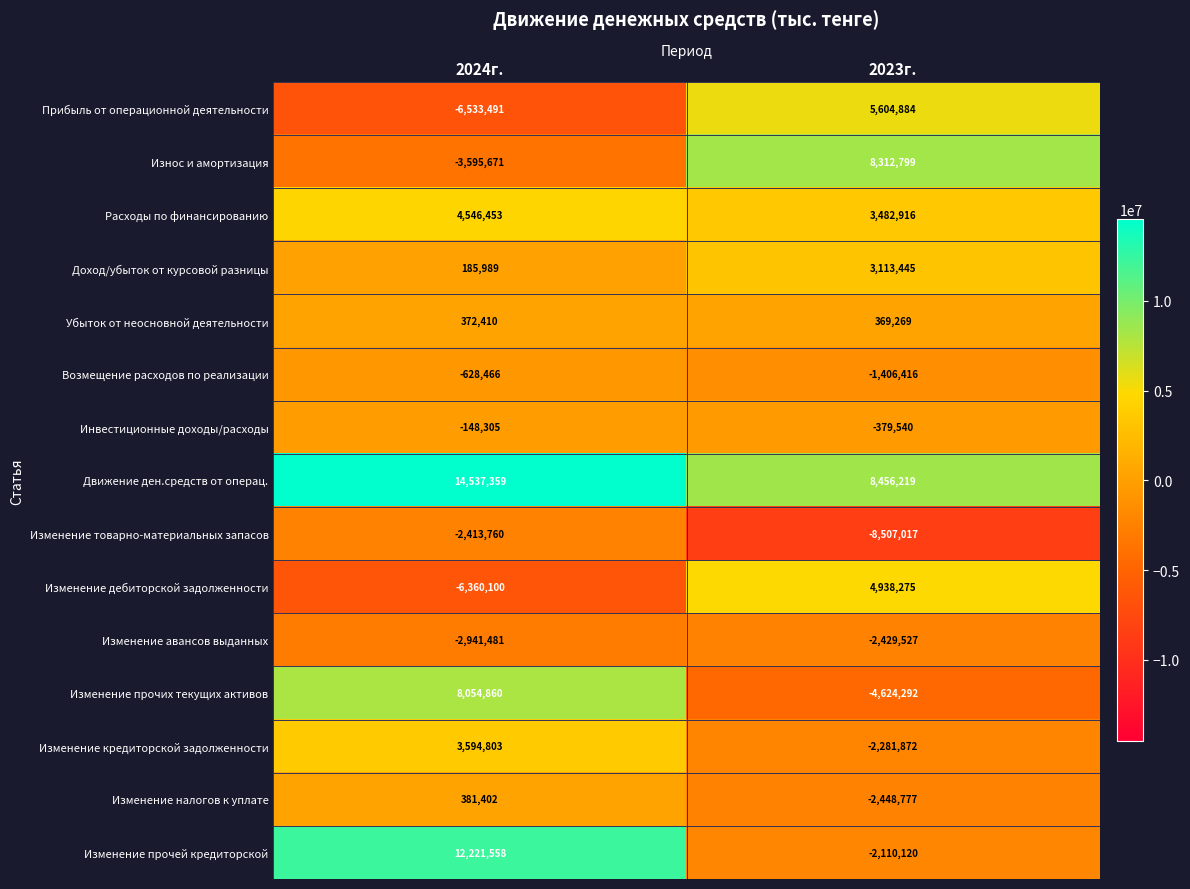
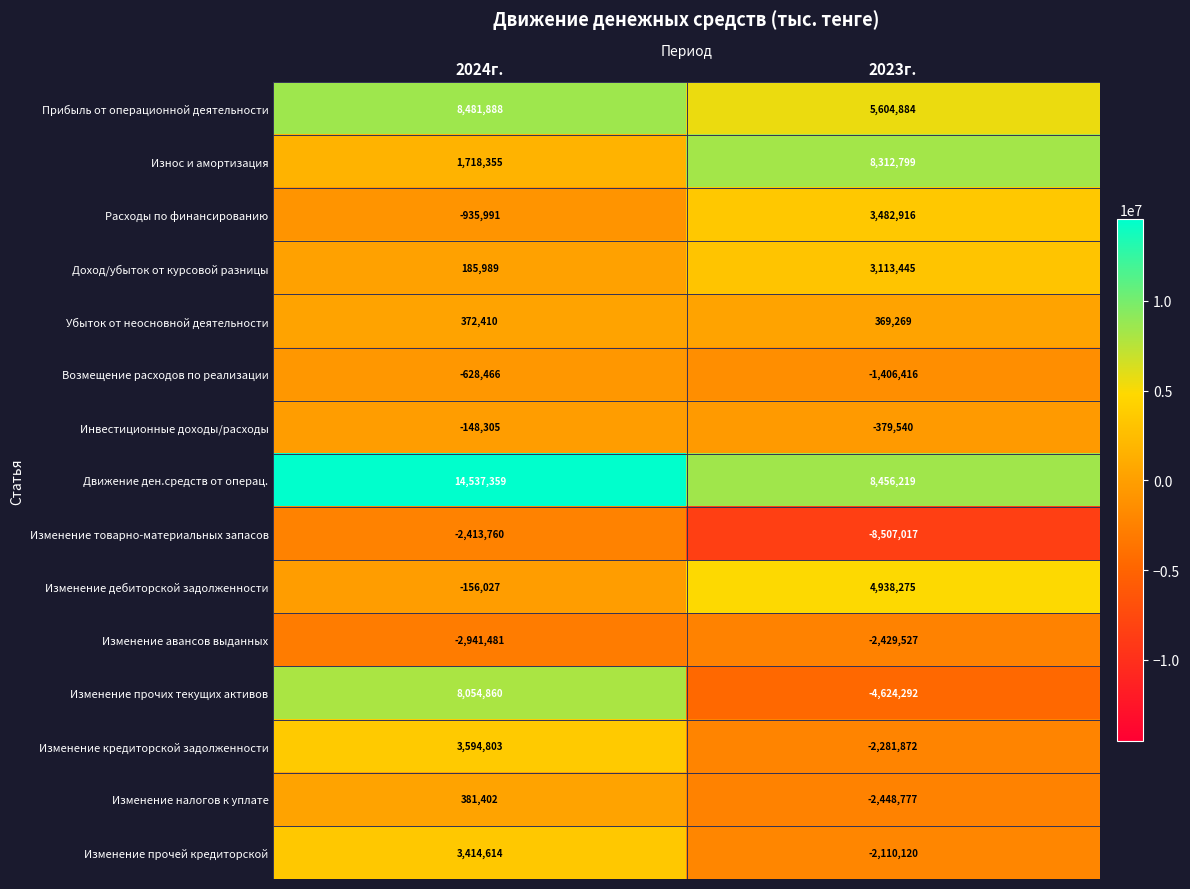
  {
    "Прибыль от операционной деятельности": {
-     "2024г.": "-6,533,491",
+     "2024г.": "8,481,888",
      "2023г.": "5,604,884"
    },
    "Износ и амортизация": {
-     "2024г.": "-3,595,671",
+     "2024г.": "1,718,355",
      "2023г.": "8,312,799"
    },
    "Расходы по финансированию": {
-     "2024г.": "4,546,453",
+     "2024г.": "-935,991",
      "2023г.": "3,482,916"
    },
    "Доход/убыток от курсовой разницы": {
      "2024г.": "185,989",
      "2023г.": "3,113,445"
    },
    "Убыток от неосновной деятельности": {
      "2024г.": "372,410",
      "2023г.": "369,269"
    },
    "Возмещение расходов по реализации": {
      "2024г.": "-628,466",
      "2023г.": "-1,406,416"
    },
    "Инвестиционные доходы/расходы": {
      "2024г.": "-148,305",
      "2023г.": "-379,540"
    },
    "Движение ден.средств от операц.": {
      "2024г.": "14,537,359",
      "2023г.": "8,456,219"
    },
    "Изменение товарно-материальных запасов": {
      "2024г.": "-2,413,760",
      "2023г.": "-8,507,017"
    },
    "Изменение дебиторской задолженности": {
-     "2024г.": "-6,360,100",
+     "2024г.": "-156,027",
      "2023г.": "4,938,275"
    },
    "Изменение авансов выданных": {
      "2024г.": "-2,941,481",
      "2023г.": "-2,429,527"
    },
    "Изменение прочих текущих активов": {
      "2024г.": "8,054,860",
      "2023г.": "-4,624,292"
    },
    "Изменение кредиторской задолженности": {
      "2024г.": "3,594,803",
      "2023г.": "-2,281,872"
    },
    "Изменение налогов к уплате": {
      "2024г.": "381,402",
      "2023г.": "-2,448,777"
    },
    "Изменение прочей кредиторской": {
-     "2024г.": "12,221,558",
+     "2024г.": "3,414,614",
      "2023г.": "-2,110,120"
    }
  }
